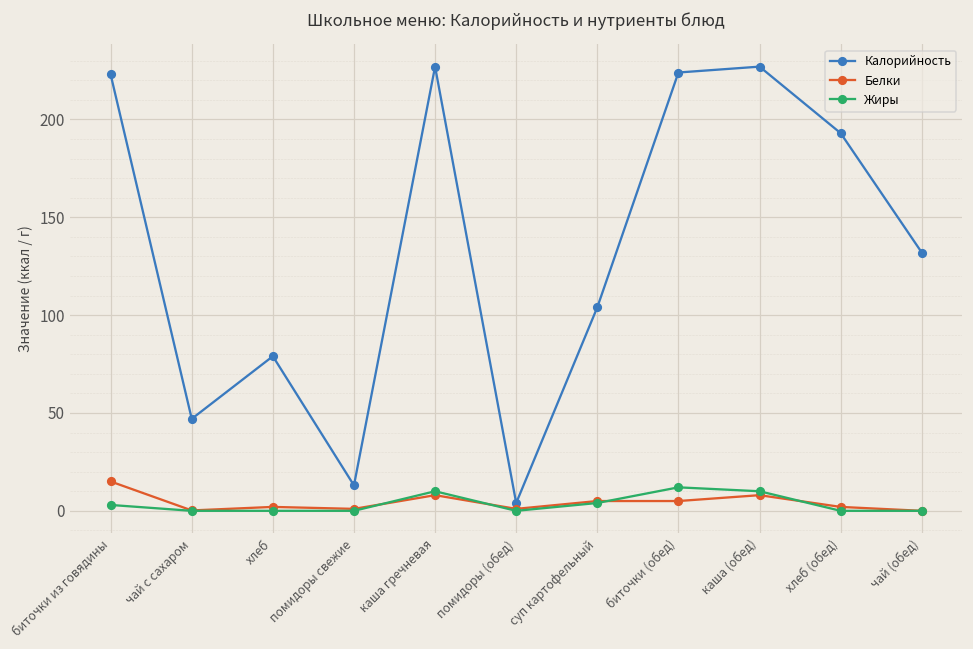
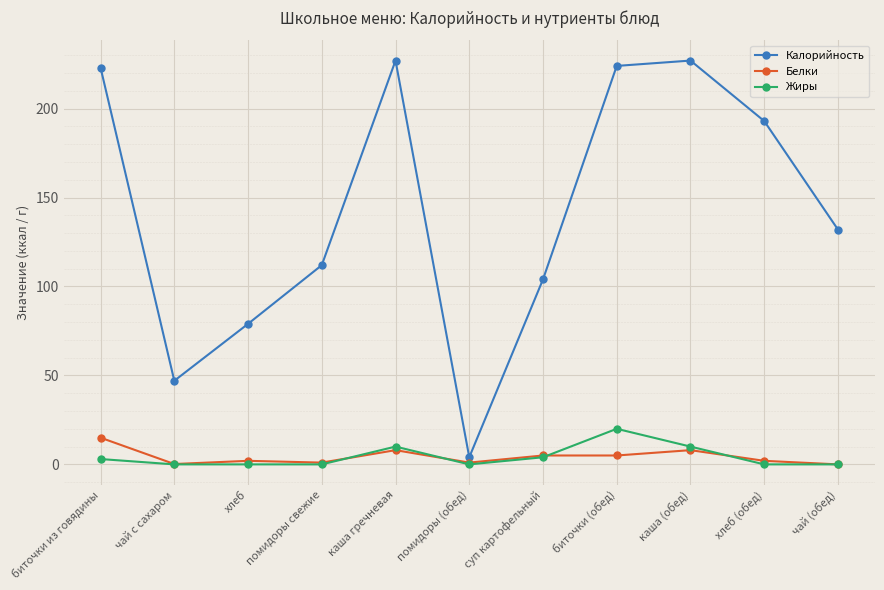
  {
    "Калорийность": {
      "биточки из говядины": 223,
      "чай с сахаром": 47,
      "хлеб": 79,
-     "помидоры свежие": 13,
+     "помидоры свежие": 112,
      "каша гречневая": 227,
      "помидоры (обед)": 4,
      "суп картофельный": 104,
      "биточки (обед)": 224,
      "каша (обед)": 227,
      "хлеб (обед)": 193,
      "чай (обед)": 132
    },
    "Белки": {
      "биточки из говядины": 15,
      "хлеб": 2,
      "каша гречневая": 8,
      "биточки (обед)": 5,
      "каша (обед)": 8,
      "хлеб (обед)": 2
    },
    "Жиры": {
      "биточки из говядины": 3,
      "хлеб": 0,
      "каша гречневая": 10,
-     "биточки (обед)": 12,
+     "биточки (обед)": 20,
      "каша (обед)": 10,
      "хлеб (обед)": 0
    }
  }
